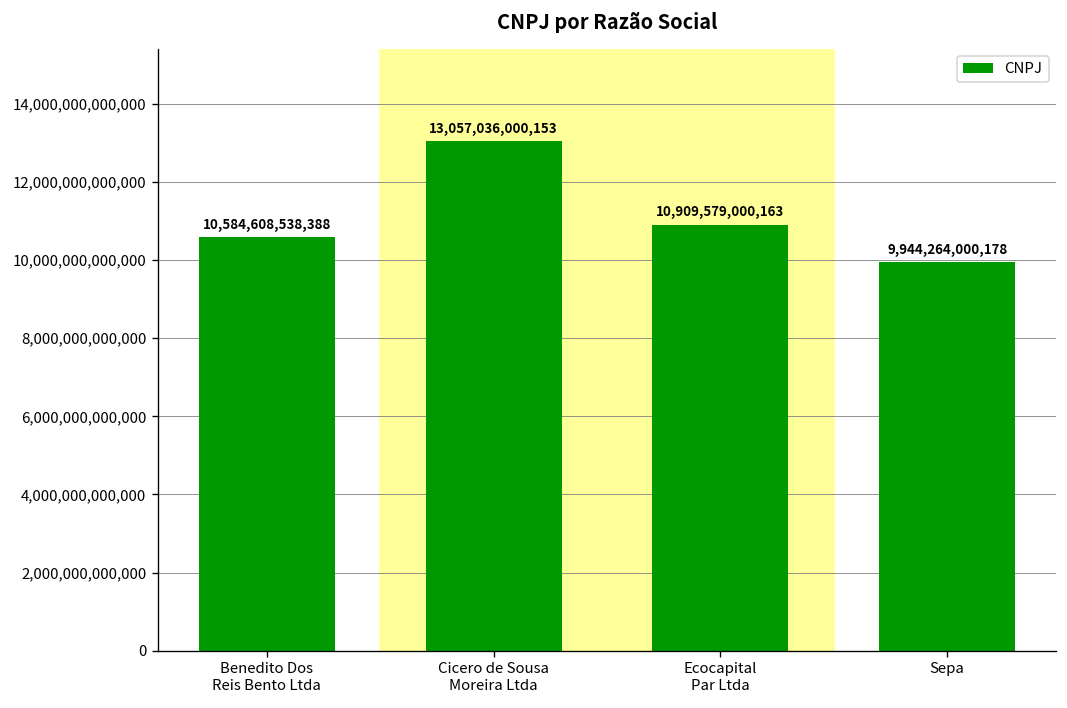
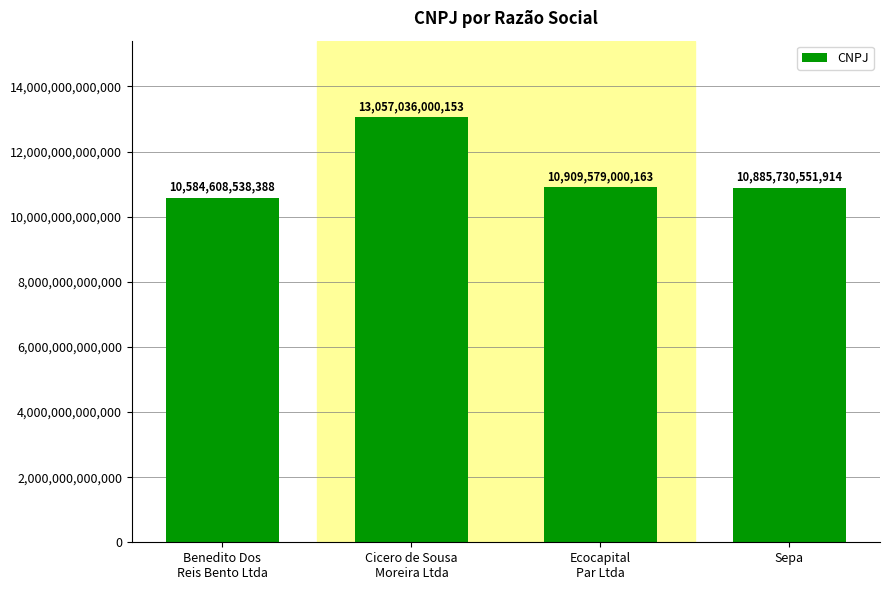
  {
    "Benedito Dos Reis Bento Ltda": "10,584,608,538,388",
    "Cicero de Sousa Moreira Ltda": "13,057,036,000,153",
    "Ecocapital Par Ltda": "10,909,579,000,163",
-   "Sepa": "9,944,264,000,178"
+   "Sepa": "10,885,730,551,914"
  }
